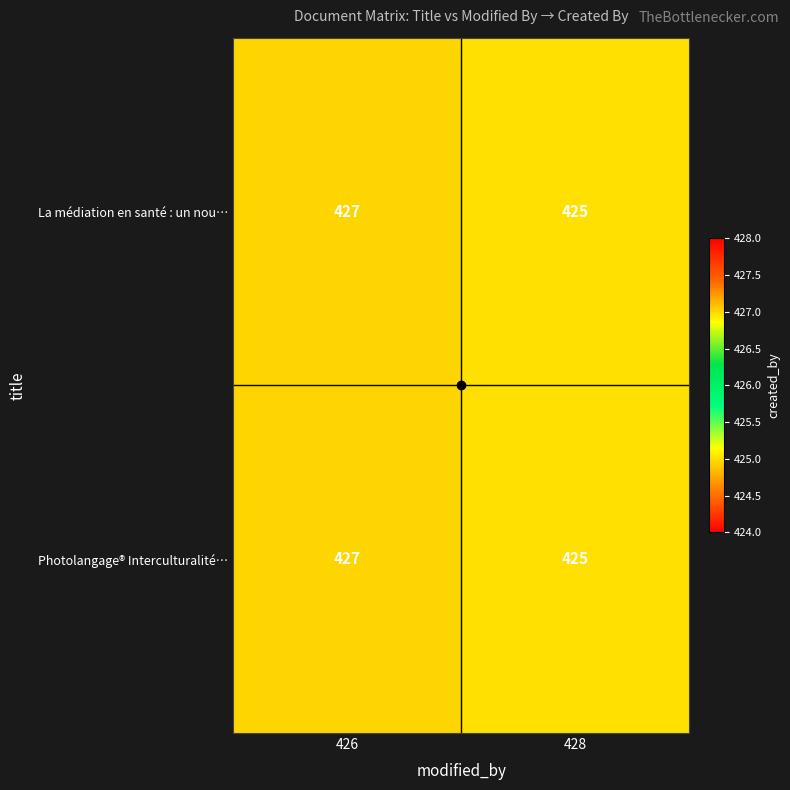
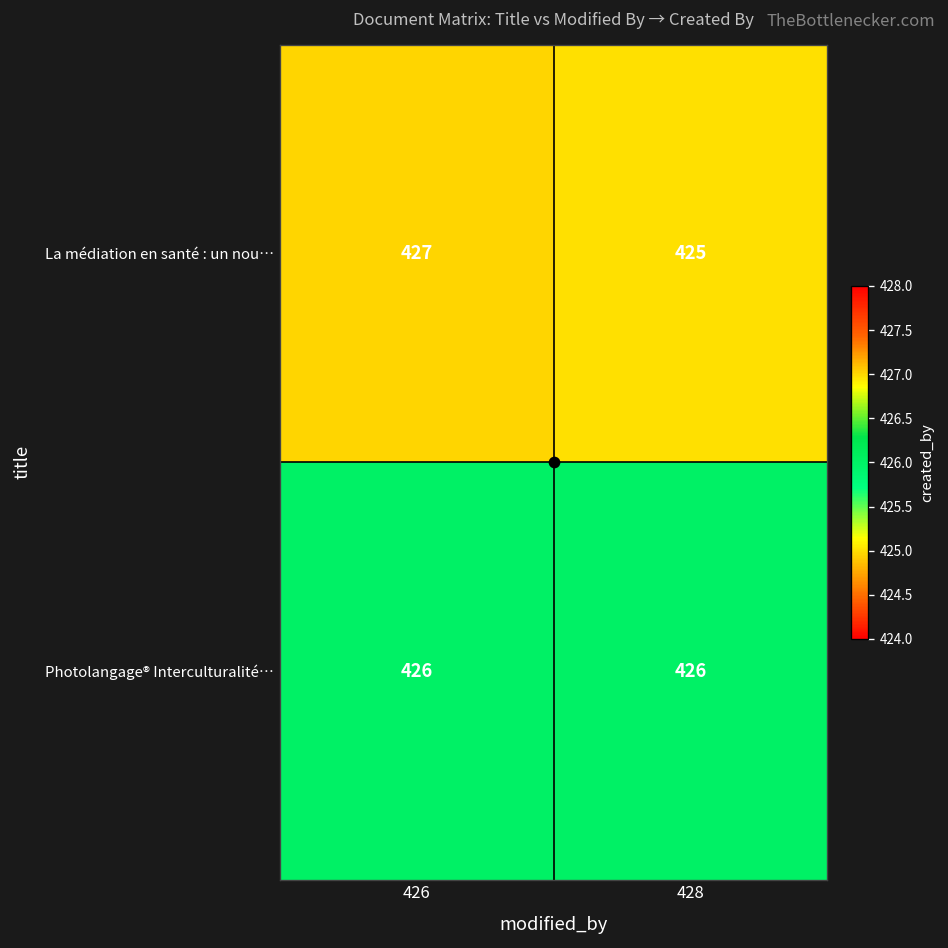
  {
    "La médiation en santé : un nou…": {
      "426": 427,
      "428": 425
    },
    "Photolangage® Interculturalité…": {
-     "426": 427,
-     "428": 425
+     "426": 426,
+     "428": 426
    }
  }
